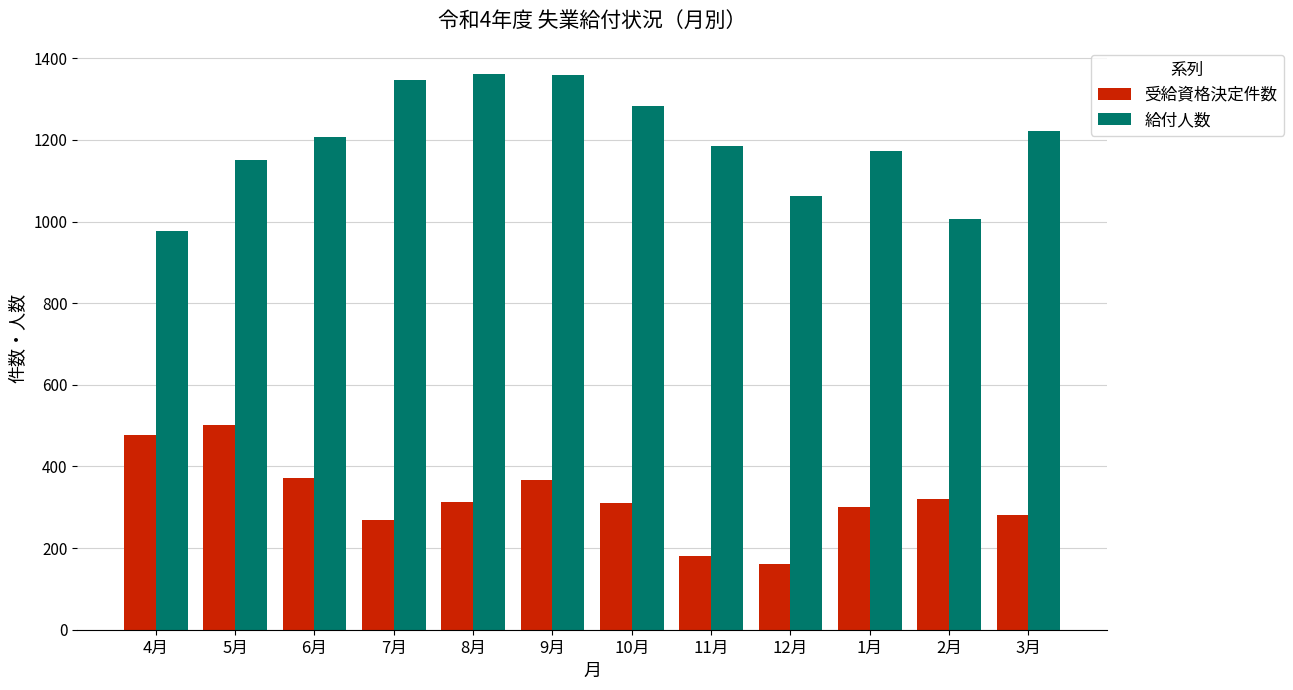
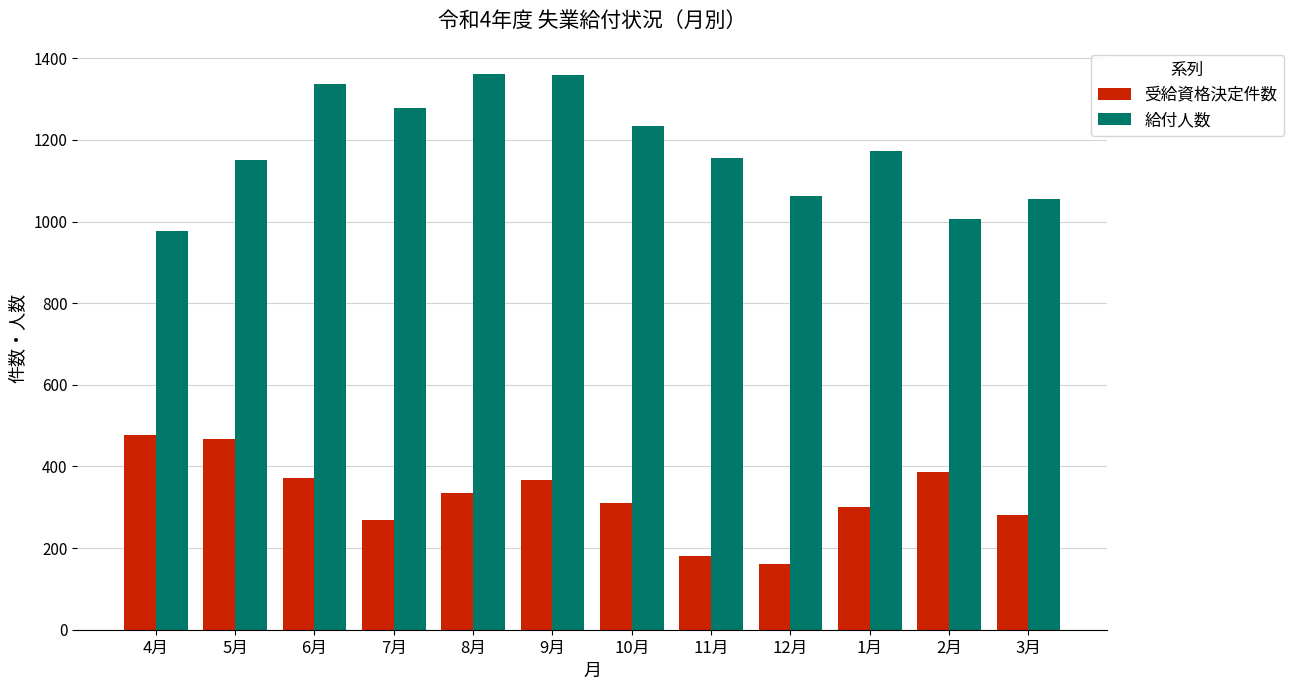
  {
    "受給資格決定件数": {
      "4月": 480,
-     "5月": 500,
+     "5月": 470,
      "6月": 370,
      "7月": 270,
-     "8月": 310,
+     "8月": 330,
      "9月": 370,
      "10月": 310,
      "11月": 180,
      "12月": 160,
      "1月": 300,
-     "2月": 320,
+     "2月": 390,
      "3月": 280
    },
    "給付人数": {
      "4月": 980,
      "5月": 1150,
-     "6月": 1210,
-     "7月": 1350,
+     "6月": 1340,
+     "7月": 1280,
      "8月": 1360,
      "9月": 1360,
-     "10月": 1280,
-     "11月": 1190,
+     "10月": 1230,
+     "11月": 1160,
      "12月": 1060,
      "1月": 1170,
      "2月": 1010,
-     "3月": 1220
+     "3月": 1060
    }
  }
